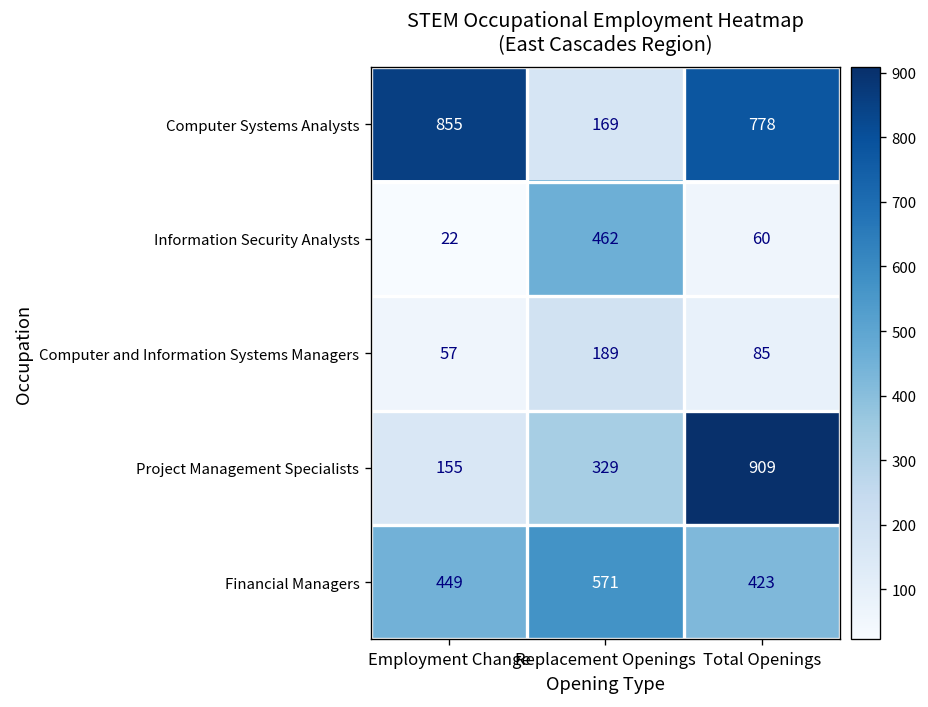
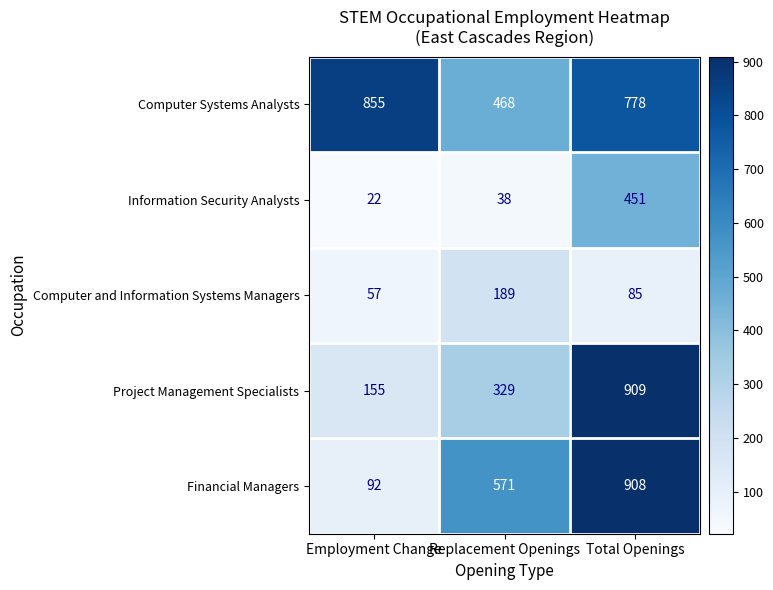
  {
    "Computer Systems Analysts": {
      "Employment Change": 855,
-     "Replacement Openings": 169,
+     "Replacement Openings": 468,
      "Total Openings": 778
    },
    "Information Security Analysts": {
      "Employment Change": 22,
-     "Replacement Openings": 462,
-     "Total Openings": 60
+     "Replacement Openings": 38,
+     "Total Openings": 451
    },
    "Computer and Information Systems Managers": {
      "Employment Change": 57,
      "Replacement Openings": 189,
      "Total Openings": 85
    },
    "Project Management Specialists": {
      "Employment Change": 155,
      "Replacement Openings": 329,
      "Total Openings": 909
    },
    "Financial Managers": {
-     "Employment Change": 449,
+     "Employment Change": 92,
      "Replacement Openings": 571,
-     "Total Openings": 423
+     "Total Openings": 908
    }
  }
